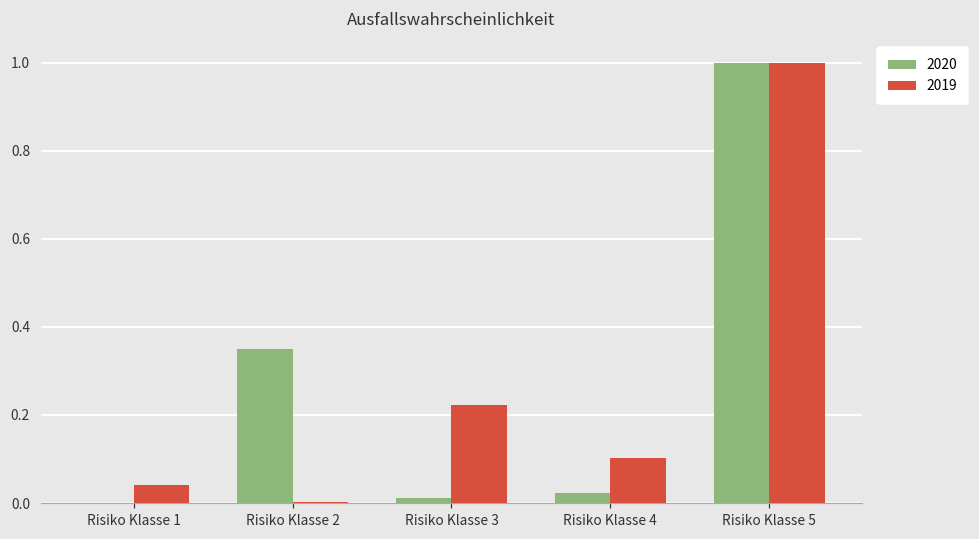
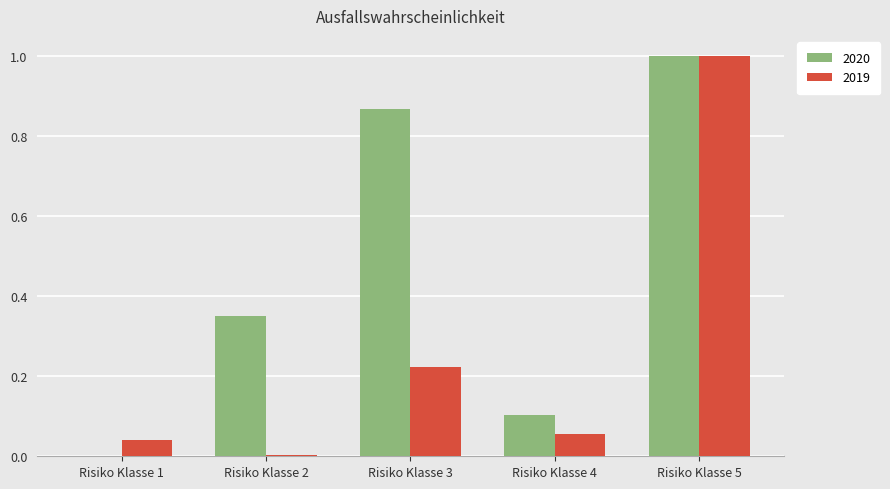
  {
    "2020": {
      "Risiko Klasse 2": 0.35,
-     "Risiko Klasse 3": 0.01,
-     "Risiko Klasse 4": 0.02,
+     "Risiko Klasse 3": 0.87,
+     "Risiko Klasse 4": 0.10,
      "Risiko Klasse 5": 1.00
    },
    "2019": {
      "Risiko Klasse 1": 0.04,
      "Risiko Klasse 3": 0.22,
-     "Risiko Klasse 4": 0.10,
+     "Risiko Klasse 4": 0.06,
      "Risiko Klasse 5": 1.00
    }
  }
